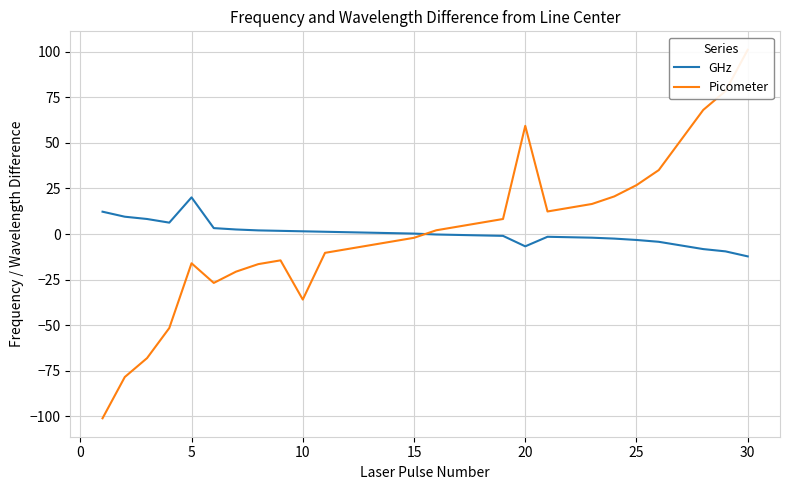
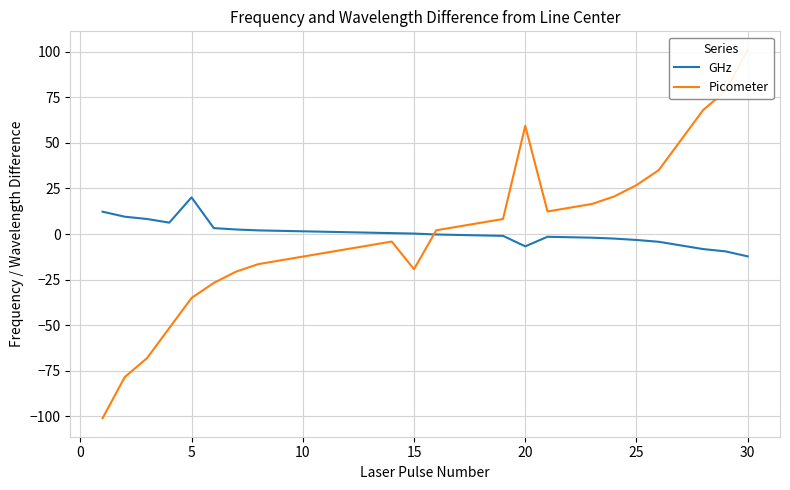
  {
    "GHz": {
      "5": 20,
      "10": 2,
      "15": 0,
      "20": -7,
      "25": -3,
      "30": -12
    },
    "Picometer": {
-     "5": -16,
-     "10": -36,
-     "15": -2,
+     "5": -35,
+     "10": -12,
+     "15": -19,
      "20": 59,
      "25": 27
    }
  }
